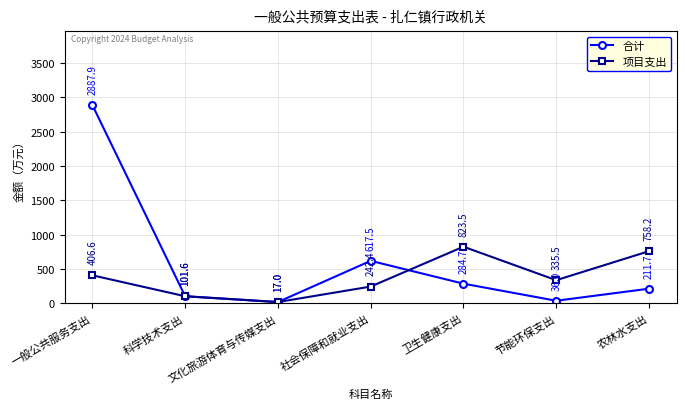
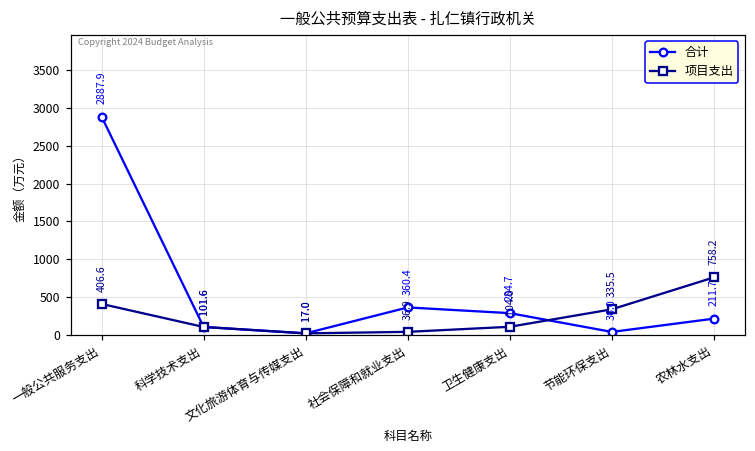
  {
    "合计": {
      "一般公共服务支出": 2887.9,
-     "社会保障和就业支出": 617.5
+     "社会保障和就业支出": 360.4
    },
    "项目支出": {
      "一般公共服务支出": 406.6,
-     "社会保障和就业支出": 242.4,
-     "卫生健康支出": 823.5,
+     "社会保障和就业支出": 36.9,
+     "卫生健康支出": 104.0,
      "节能环保支出": 335.5,
      "农林水支出": 758.2
    }
  }
